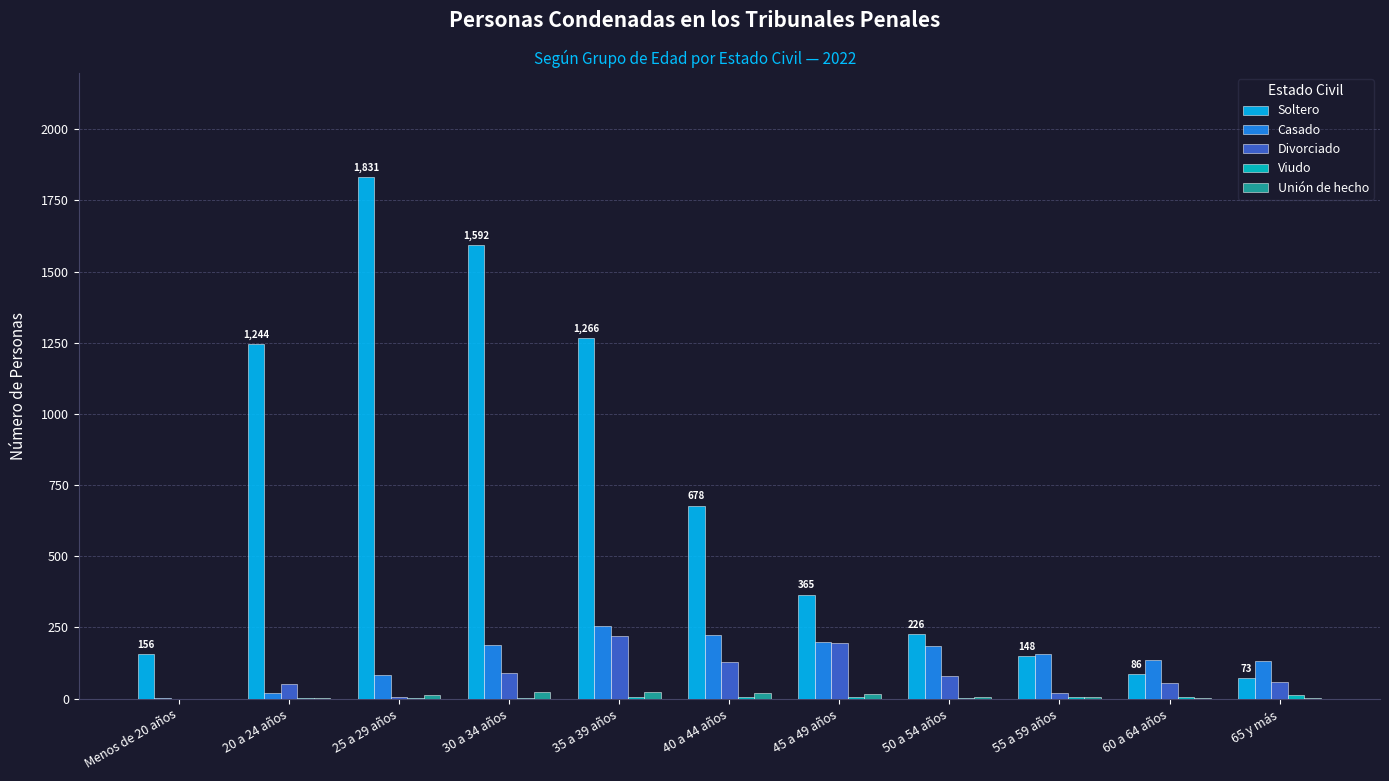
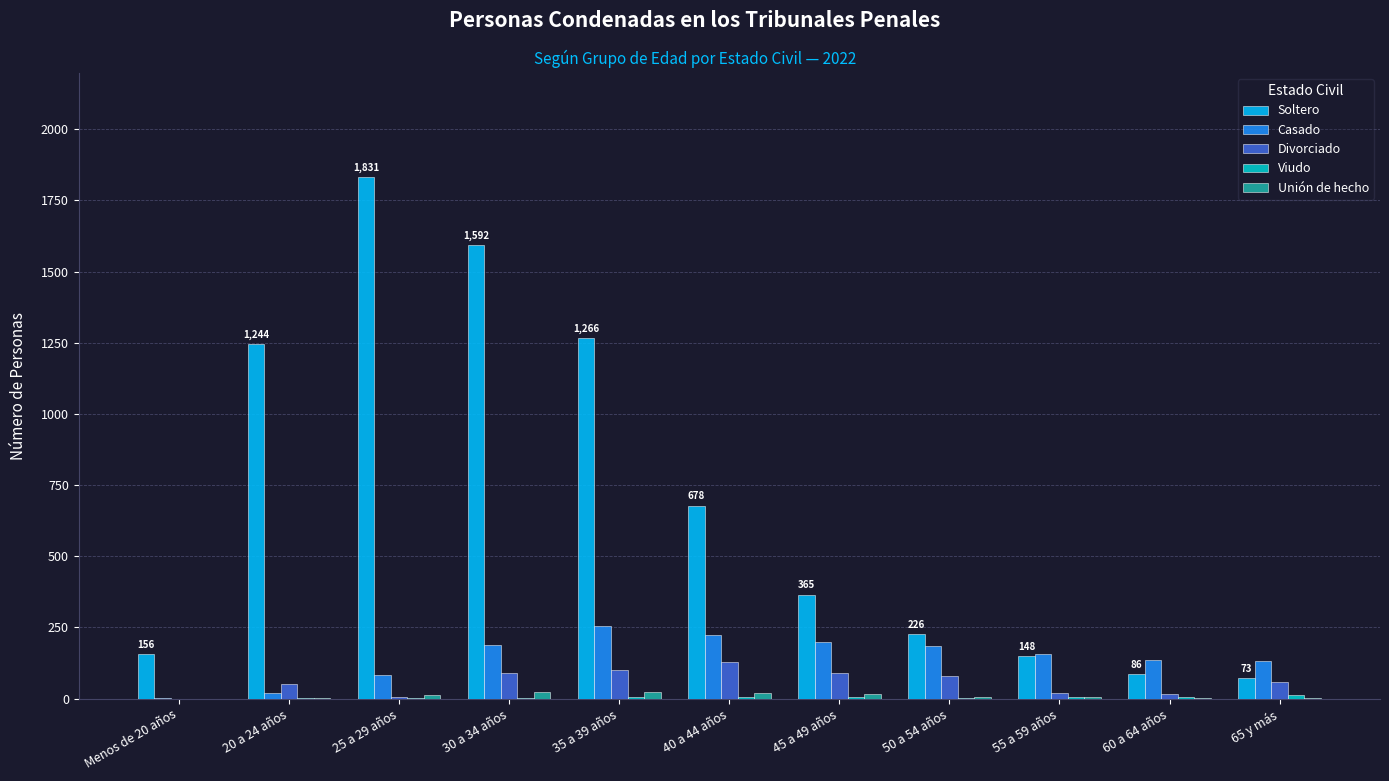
  {
    "Divorciado": {
      "Menos de 20 años": 0,
      "20 a 24 años": 50,
      "30 a 34 años": 90,
-     "35 a 39 años": 220,
+     "35 a 39 años": 100,
      "40 a 44 años": 130,
-     "45 a 49 años": 190,
+     "45 a 49 años": 90,
      "50 a 54 años": 80,
      "55 a 59 años": 20,
-     "60 a 64 años": 50,
+     "60 a 64 años": 20,
      "65 y más": 60
    }
  }
